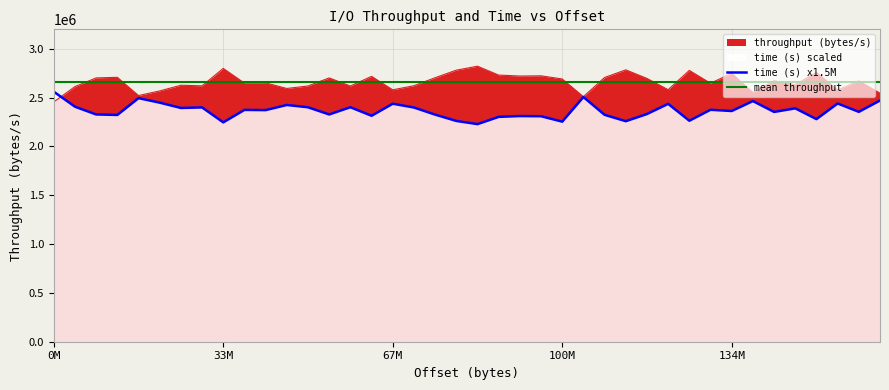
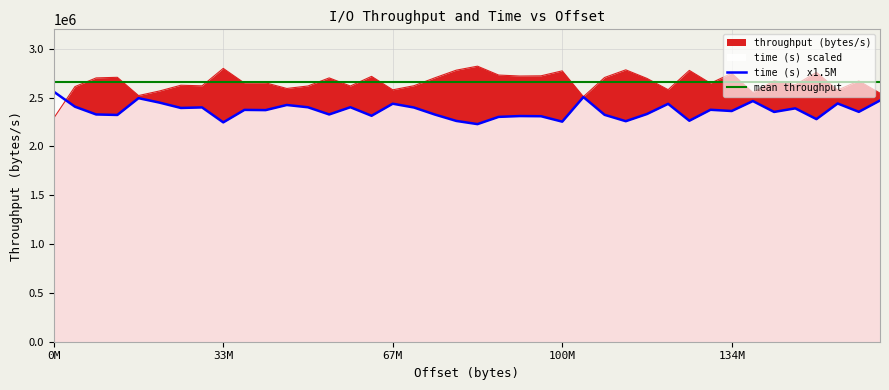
  {
    "throughput (bytes/s)": {
-     "0M": 2500000,
+     "0M": 2300000,
      "33M": 2800000,
      "67M": 2600000,
-     "100M": 2700000
+     "100M": 2800000
    },
    "time (s) scaled": {
      "0M": 2600000,
      "33M": 2200000,
      "67M": 2400000,
      "100M": 2300000,
      "134M": 2400000
    }
  }
